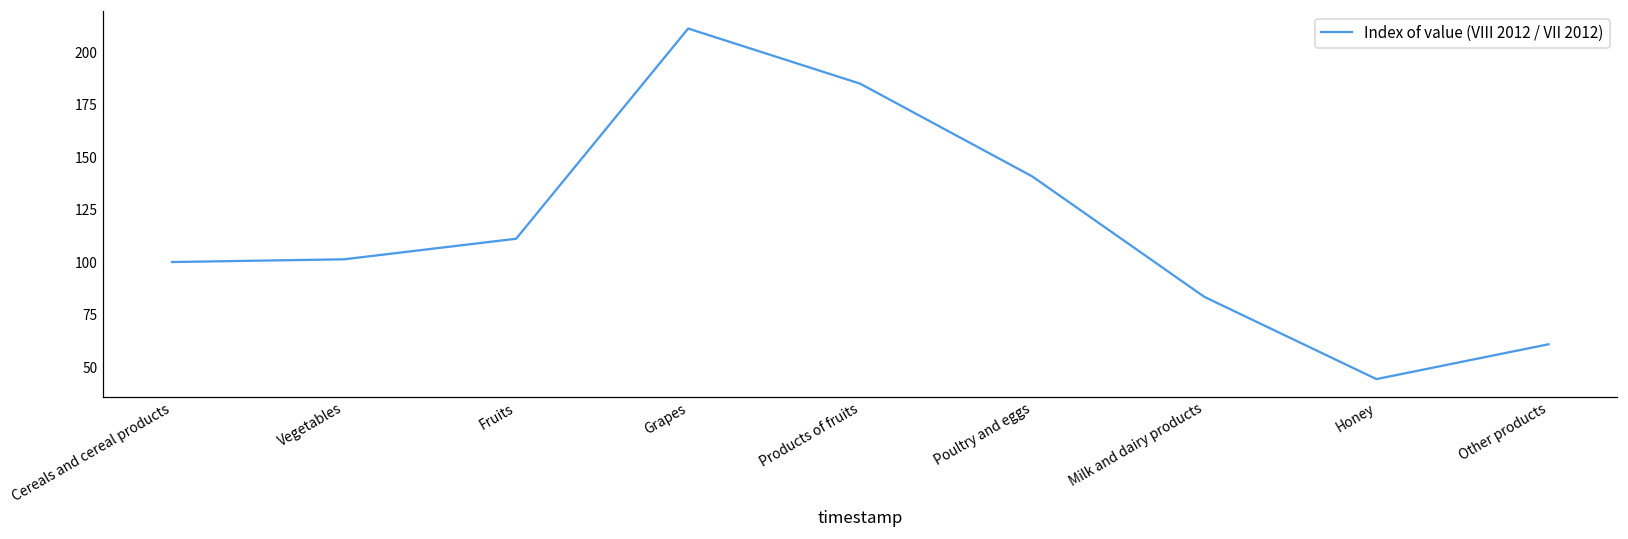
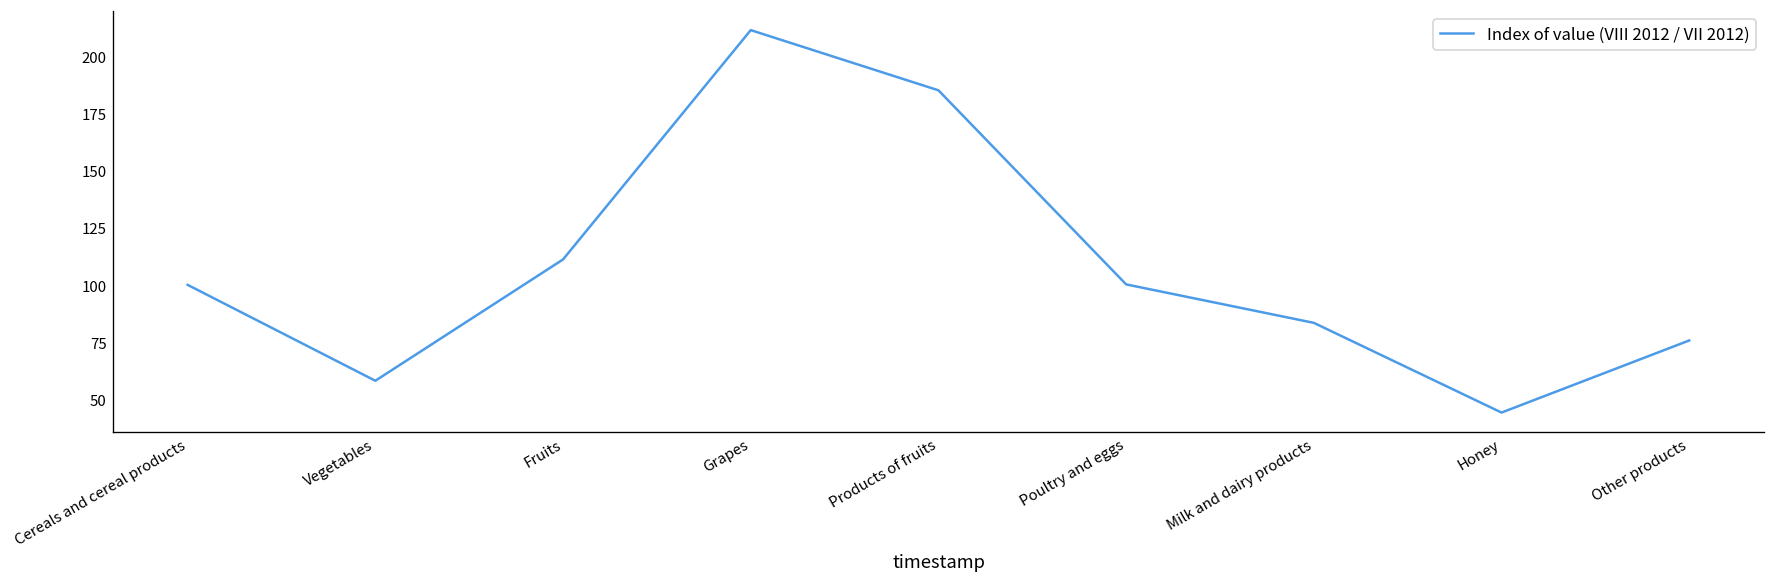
  {
    "Cereals and cereal products": 100,
-   "Vegetables": 101,
+   "Vegetables": 58,
    "Fruits": 111,
    "Grapes": 211,
    "Products of fruits": 185,
-   "Poultry and eggs": 141,
+   "Poultry and eggs": 100,
    "Milk and dairy products": 84,
    "Honey": 44,
-   "Other products": 61
+   "Other products": 76
  }
